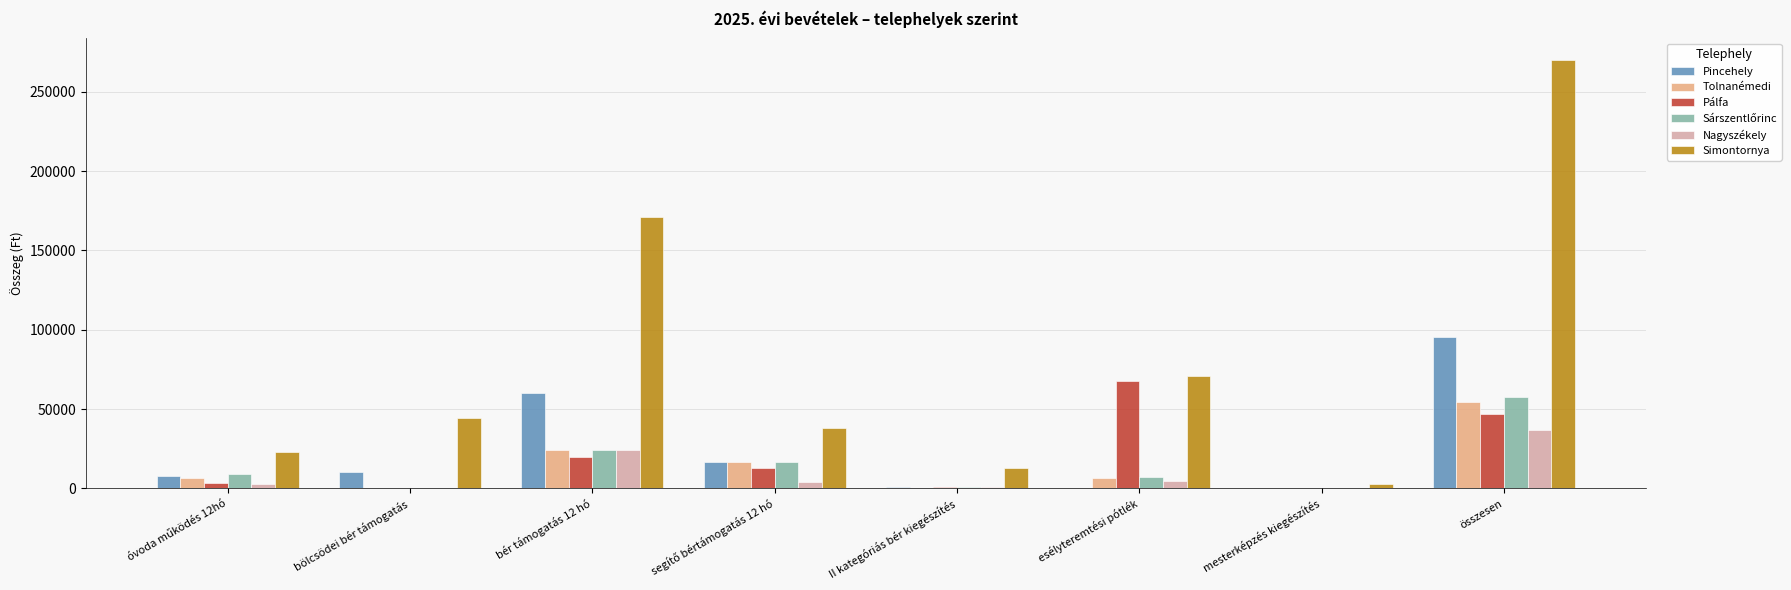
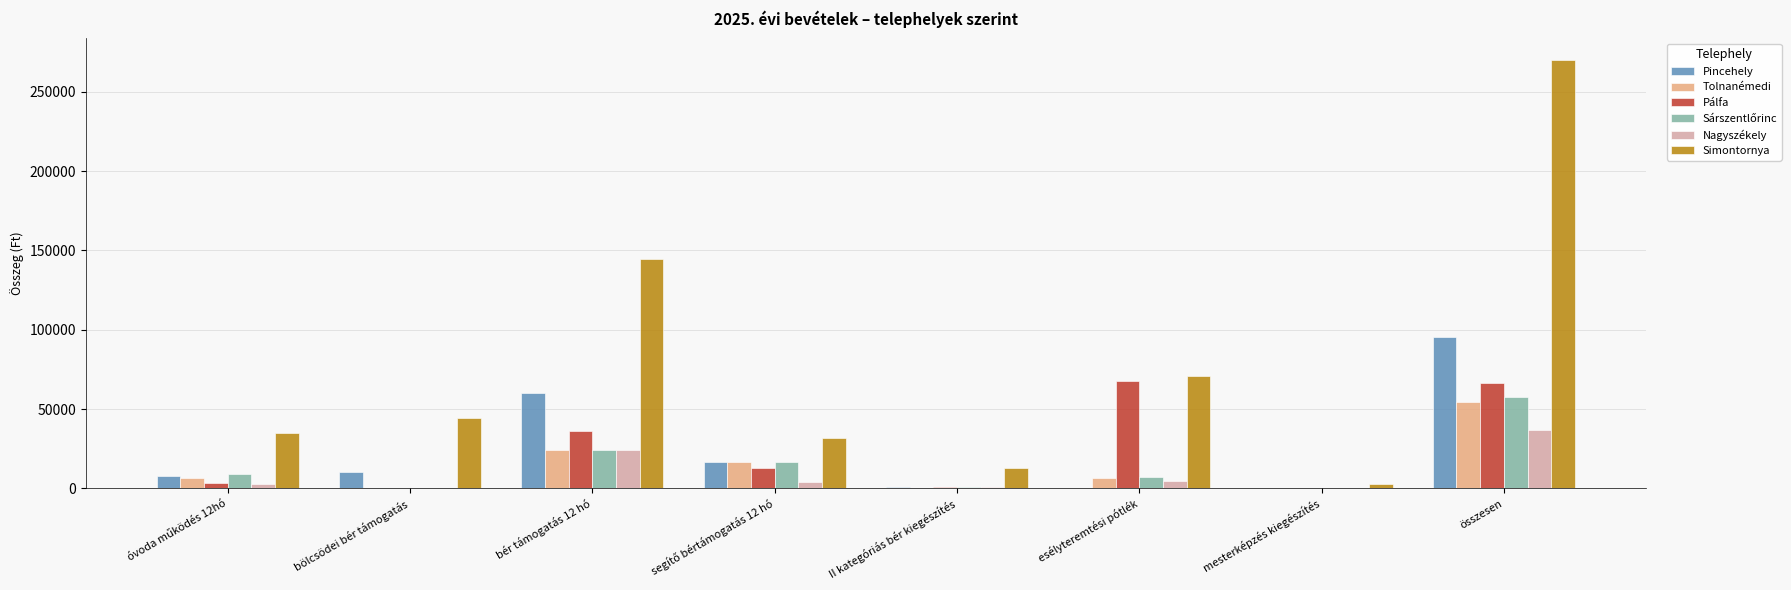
  {
    "Pálfa": {
      "óvoda működés 12hó": 4000,
      "bölcsödei bér támogatás": 0,
-     "bér támogatás 12 hó": 20000,
+     "bér támogatás 12 hó": 36000,
      "segítő bértámogatás 12 hó": 13000,
      "esélyteremtési pótlék": 68000,
      "mesterképzés kiegészítés": 0,
-     "összesen": 47000
+     "összesen": 66000
    },
    "Simontornya": {
-     "óvoda működés 12hó": 23000,
+     "óvoda működés 12hó": 35000,
      "bölcsödei bér támogatás": 44000,
-     "bér támogatás 12 hó": 171000,
-     "segítő bértámogatás 12 hó": 38000,
+     "bér támogatás 12 hó": 145000,
+     "segítő bértámogatás 12 hó": 32000,
      "II kategóriás bér kiegészítés": 13000,
      "esélyteremtési pótlék": 71000,
      "mesterképzés kiegészítés": 3000,
      "összesen": 270000
    }
  }
